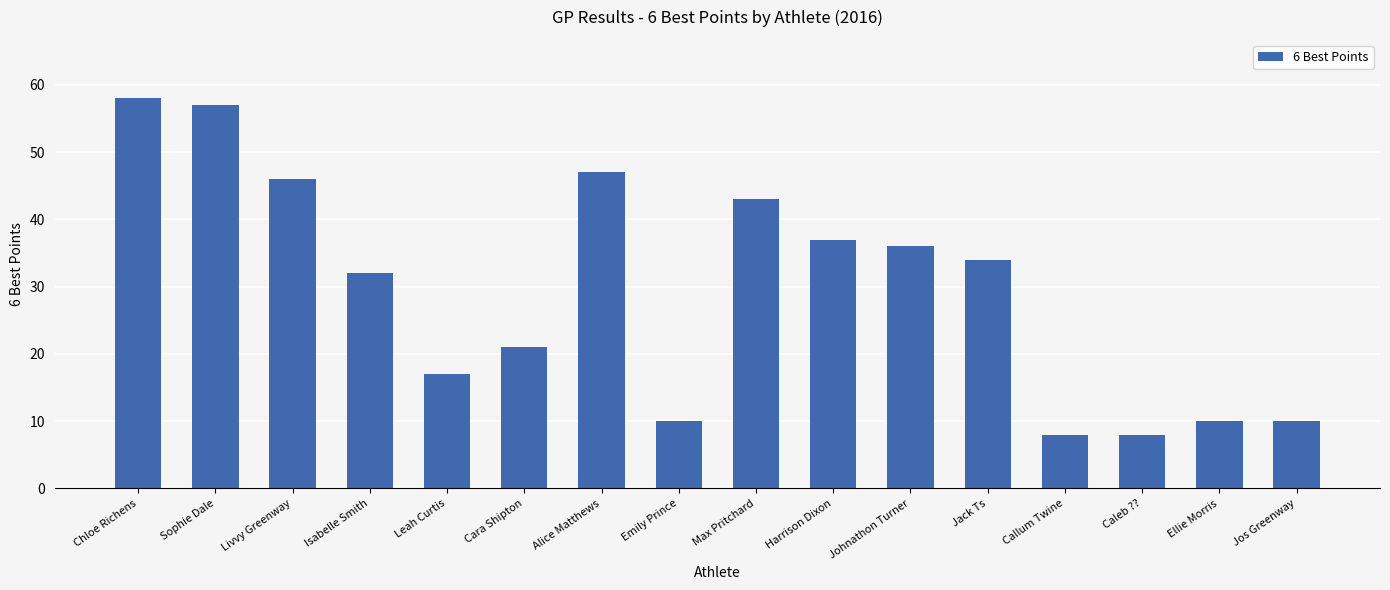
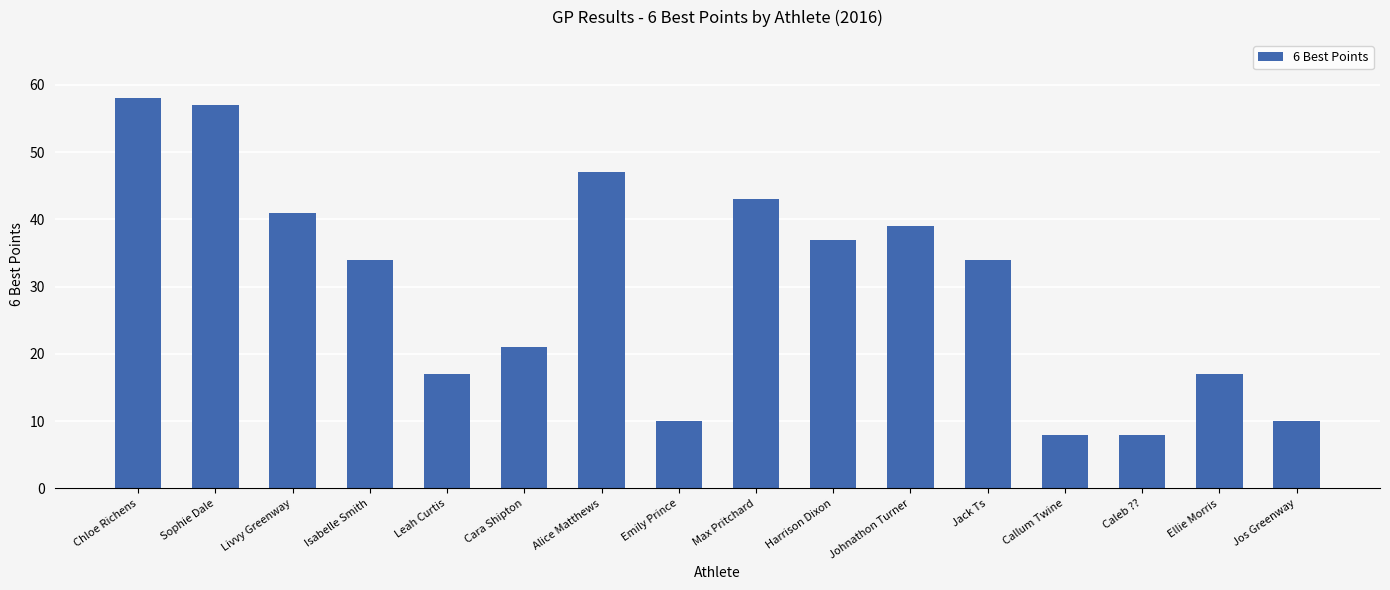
  {
    "Chloe Richens": 58,
    "Sophie Dale": 57,
-   "Livvy Greenway": 46,
-   "Isabelle Smith": 32,
+   "Livvy Greenway": 41,
+   "Isabelle Smith": 34,
    "Leah Curtis": 17,
    "Cara Shipton": 21,
    "Alice Matthews": 47,
    "Emily Prince": 10,
    "Max Pritchard": 43,
    "Harrison Dixon": 37,
-   "Johnathon Turner": 36,
+   "Johnathon Turner": 39,
    "Jack Ts": 34,
    "Callum Twine": 8,
    "Caleb ??": 8,
-   "Ellie Morris": 10,
+   "Ellie Morris": 17,
    "Jos Greenway": 10
  }
